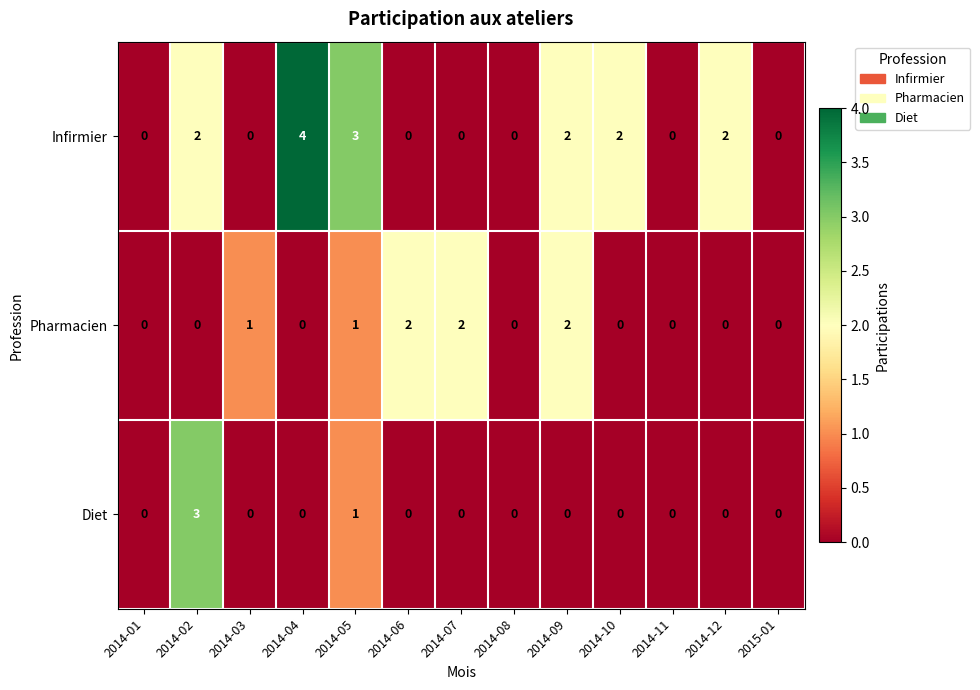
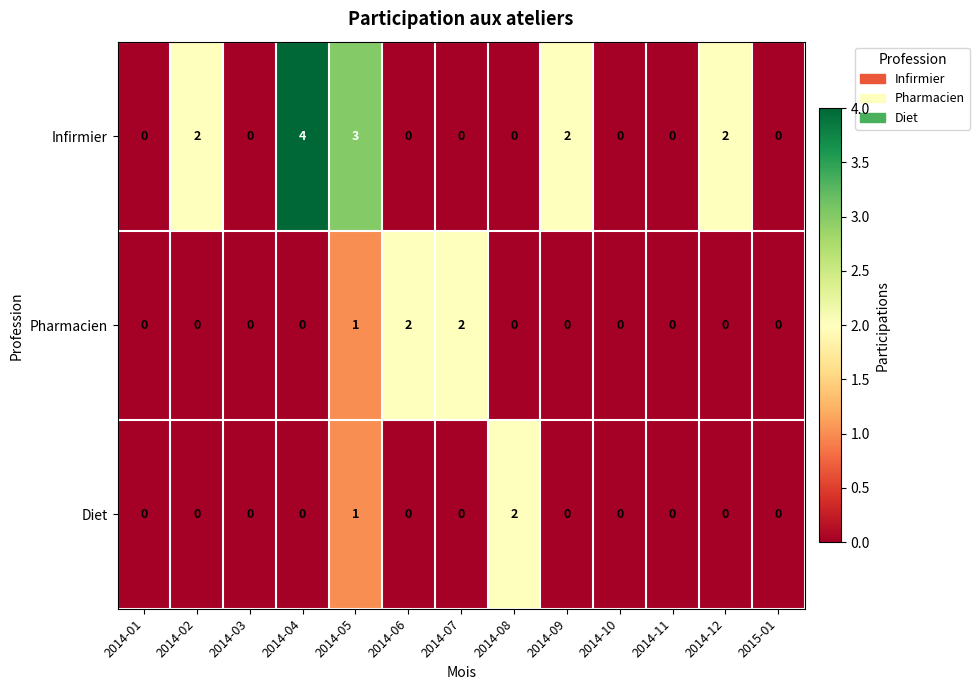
  {
    "Infirmier": {
      "2014-01": 0,
      "2014-02": 2,
      "2014-03": 0,
      "2014-04": 4,
      "2014-05": 3,
      "2014-06": 0,
      "2014-07": 0,
      "2014-08": 0,
      "2014-09": 2,
-     "2014-10": 2,
+     "2014-10": 0,
      "2014-11": 0,
      "2014-12": 2,
      "2015-01": 0
    },
    "Pharmacien": {
      "2014-01": 0,
      "2014-02": 0,
-     "2014-03": 1,
+     "2014-03": 0,
      "2014-04": 0,
      "2014-05": 1,
      "2014-06": 2,
      "2014-07": 2,
      "2014-08": 0,
-     "2014-09": 2,
+     "2014-09": 0,
      "2014-10": 0,
      "2014-11": 0,
      "2014-12": 0,
      "2015-01": 0
    },
    "Diet": {
      "2014-01": 0,
-     "2014-02": 3,
+     "2014-02": 0,
      "2014-03": 0,
      "2014-04": 0,
      "2014-05": 1,
      "2014-06": 0,
      "2014-07": 0,
-     "2014-08": 0,
+     "2014-08": 2,
      "2014-09": 0,
      "2014-10": 0,
      "2014-11": 0,
      "2014-12": 0,
      "2015-01": 0
    }
  }
